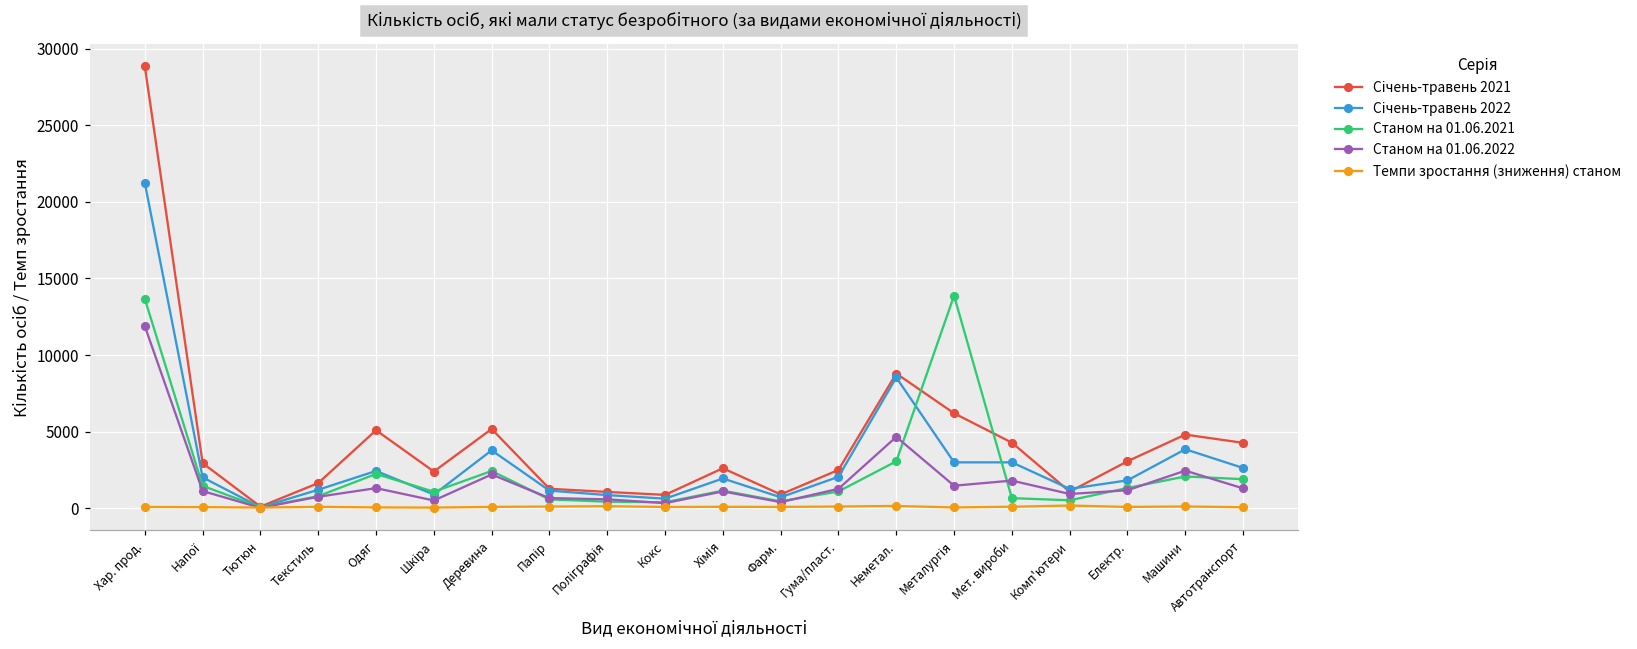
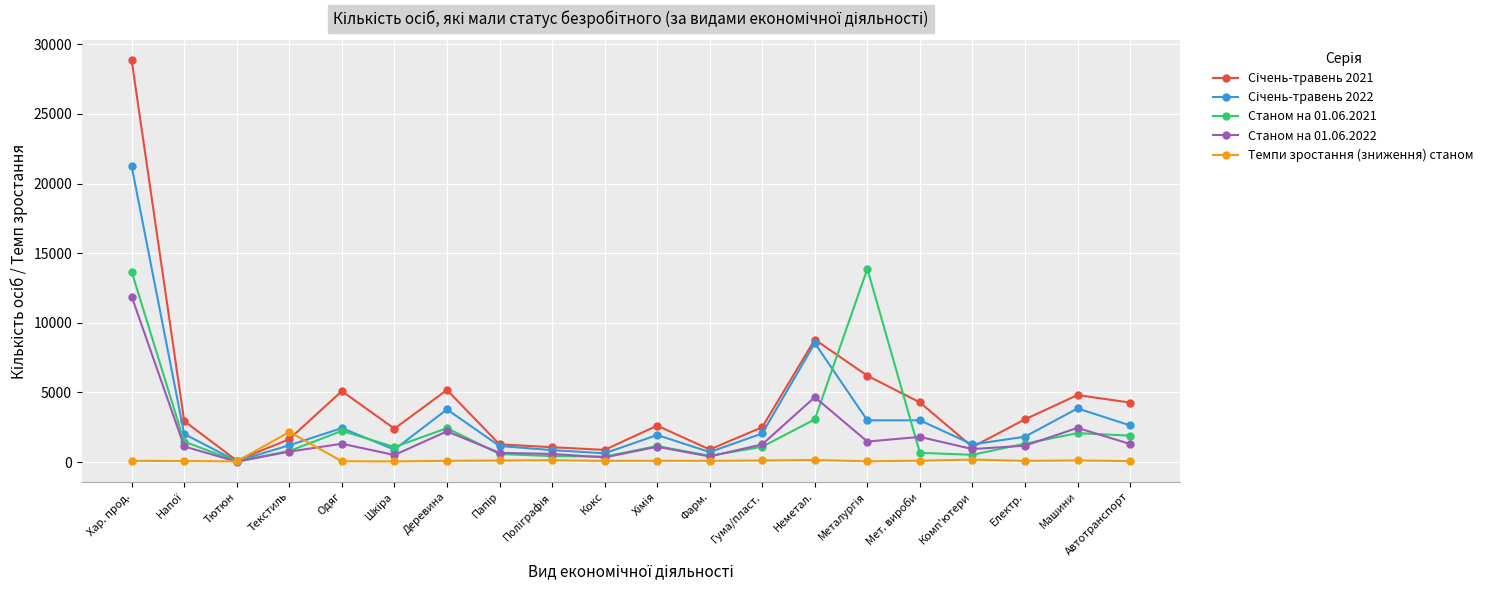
  {
    "Січень-травень 2021": {
      "Хар. прод.": 28800,
      "Напої": 2900,
      "Текстиль": 1600,
      "Одяг": 5100,
      "Шкіра": 2400,
      "Деревина": 5200,
      "Поліграфія": 1100,
      "Кокс": 900,
      "Хімія": 2600,
      "Фарм.": 900,
      "Гума/пласт.": 2500,
      "Неметал.": 8800,
      "Металургія": 6200,
      "Мет. вироби": 4300,
      "Електр.": 3100,
      "Машини": 4800,
      "Автотранспорт": 4300
    },
    "Січень-травень 2022": {
      "Хар. прод.": 21200,
      "Напої": 2000,
      "Текстиль": 1200,
      "Одяг": 2400,
      "Шкіра": 900,
      "Деревина": 3800,
      "Поліграфія": 900,
      "Кокс": 600,
      "Хімія": 1900,
      "Фарм.": 700,
      "Гума/пласт.": 2100,
      "Неметал.": 8500,
      "Металургія": 3000,
      "Мет. вироби": 3000,
      "Комп'ютери": 1300,
      "Електр.": 1800,
      "Машини": 3900,
      "Автотранспорт": 2600
    },
    "Станом на 01.06.2021": {
      "Хар. прод.": 13700,
      "Напої": 1500,
      "Одяг": 2200,
      "Шкіра": 1100,
      "Деревина": 2400,
      "Неметал.": 3100,
      "Металургія": 13900,
      "Мет. вироби": 700,
      "Комп'ютери": 500,
      "Машини": 2100,
      "Автотранспорт": 1900
    },
    "Станом на 01.06.2022": {
      "Хар. прод.": 11900,
      "Напої": 1100,
      "Одяг": 1300,
      "Шкіра": 500,
      "Деревина": 2200,
      "Неметал.": 4700,
      "Металургія": 1500,
      "Мет. вироби": 1800,
      "Машини": 2500,
      "Автотранспорт": 1300
    },
    "Темпи зростання (зниження) станом": {
      "Хар. прод.": 100,
      "Напої": 100,
-     "Текстиль": 100,
+     "Текстиль": 2200,
      "Одяг": 100,
      "Шкіра": 0,
      "Деревина": 100,
      "Папір": 100,
      "Поліграфія": 100,
      "Кокс": 100,
      "Хімія": 100,
      "Фарм.": 100,
      "Гума/пласт.": 100,
      "Неметал.": 200,
      "Металургія": 100,
      "Мет. вироби": 100,
      "Комп'ютери": 200,
      "Електр.": 100,
      "Машини": 100,
      "Автотранспорт": 100
    }
  }
